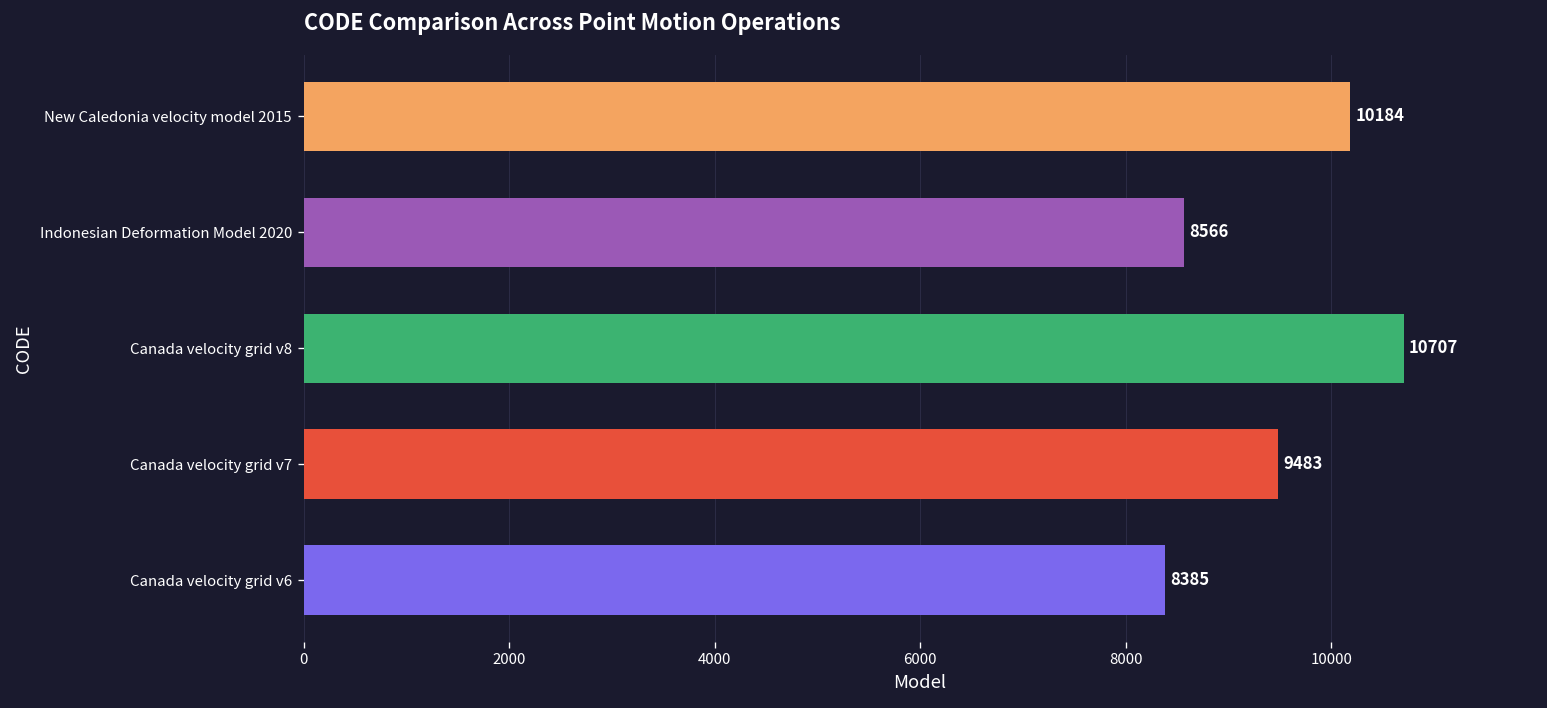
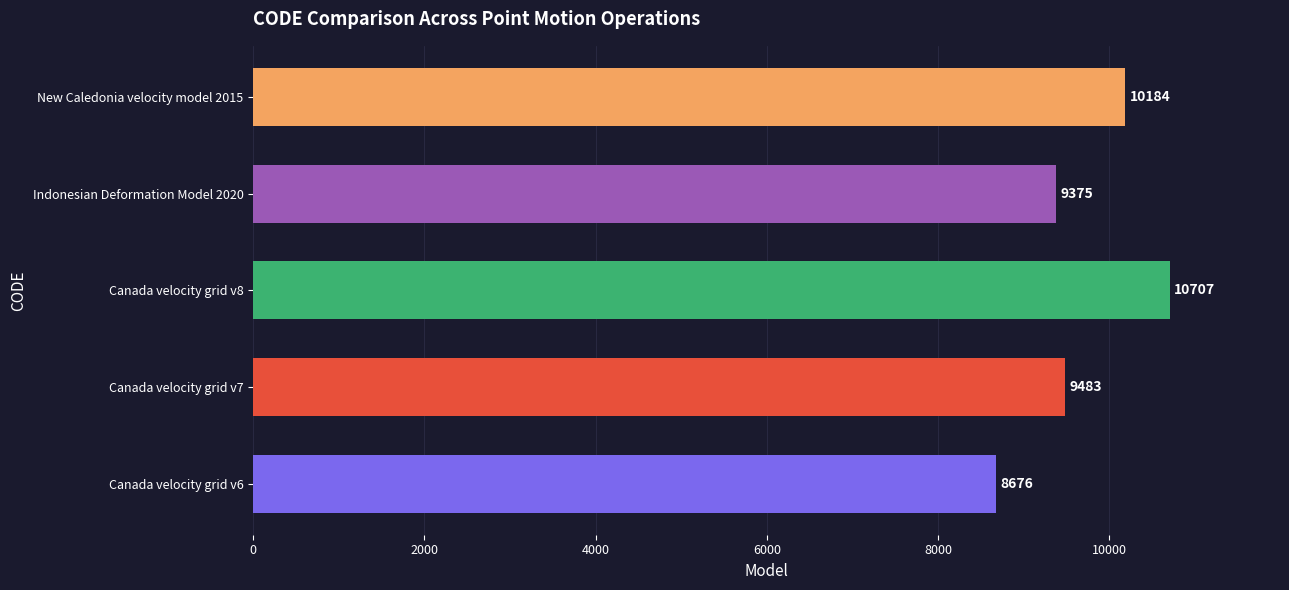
  {
    "New Caledonia velocity model 2015": 10184,
-   "Indonesian Deformation Model 2020": 8566,
+   "Indonesian Deformation Model 2020": 9375,
    "Canada velocity grid v8": 10707,
    "Canada velocity grid v7": 9483,
-   "Canada velocity grid v6": 8385
+   "Canada velocity grid v6": 8676
  }
